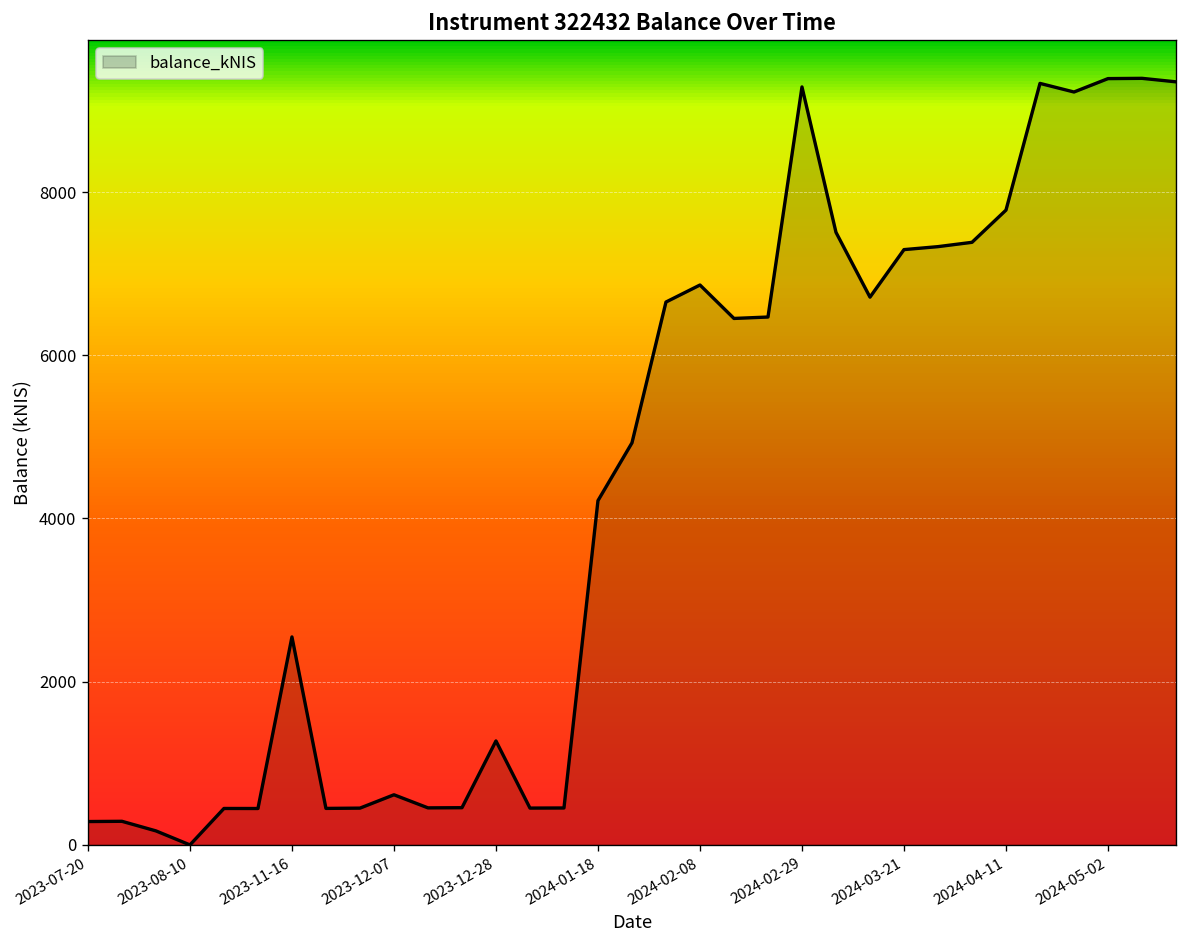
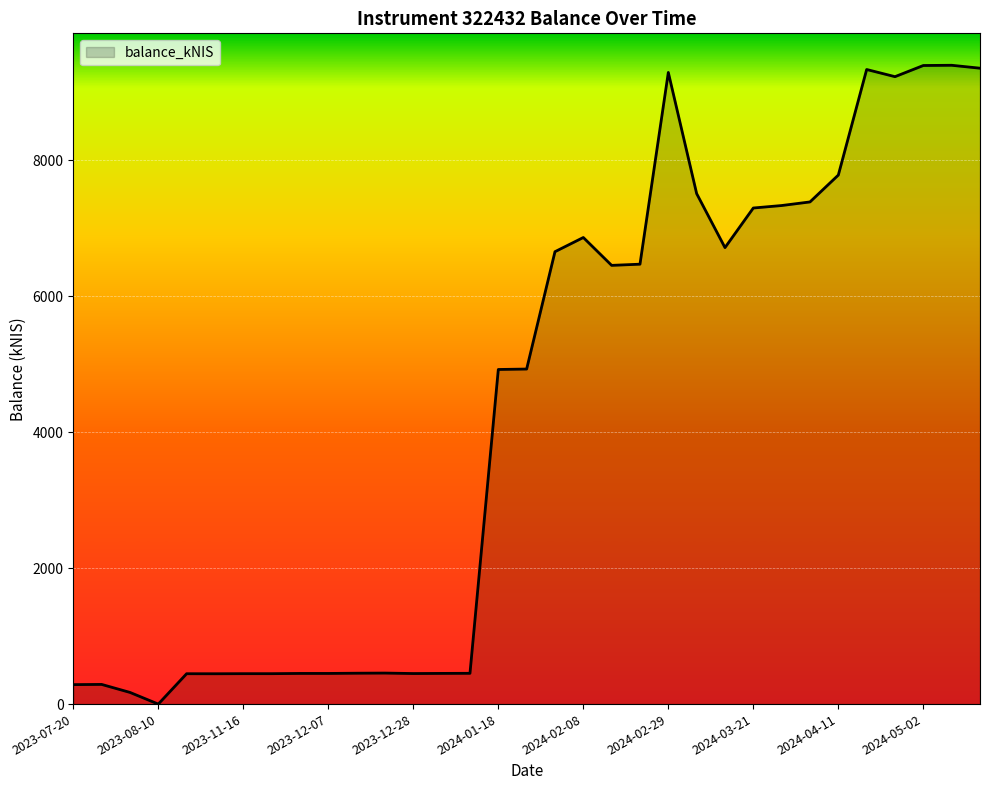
  {
    "2023-07-20": 300,
    "2023-08-10": 0,
-   "2023-11-16": 2500,
-   "2023-12-07": 600,
-   "2023-12-28": 1300,
-   "2024-01-18": 4200,
+   "2023-11-16": 400,
+   "2023-12-07": 500,
+   "2023-12-28": 400,
+   "2024-01-18": 4900,
    "2024-02-08": 6900,
    "2024-02-29": 9300,
    "2024-03-21": 7300,
    "2024-04-11": 7800,
    "2024-05-02": 9400
  }
